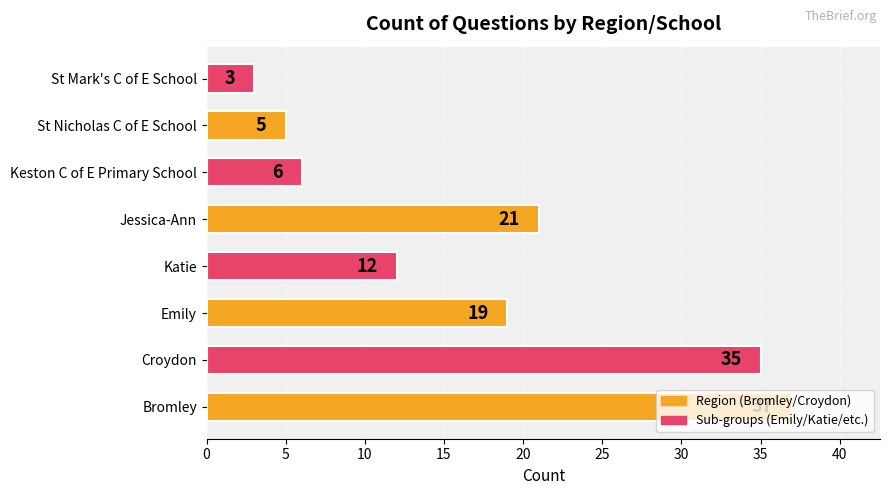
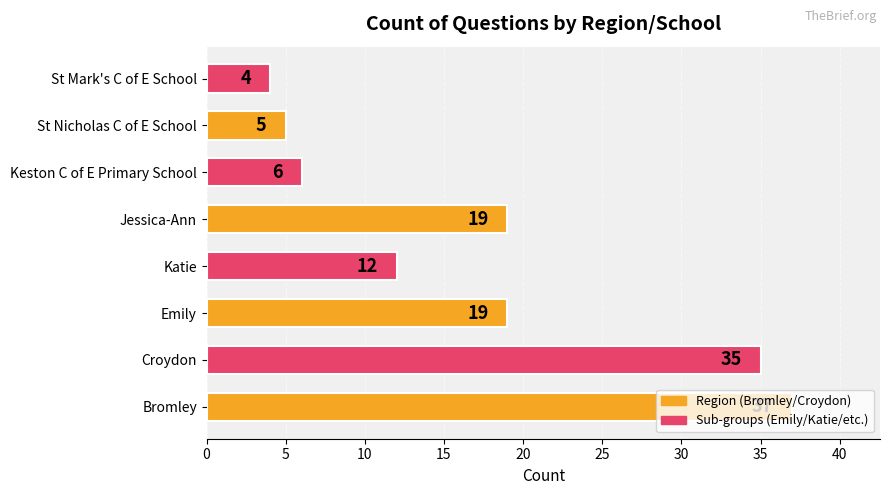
  {
-   "St Mark's C of E School": 3,
+   "St Mark's C of E School": 4,
    "St Nicholas C of E School": 5,
    "Keston C of E Primary School": 6,
-   "Jessica-Ann": 21,
+   "Jessica-Ann": 19,
    "Katie": 12,
    "Emily": 19,
    "Croydon": 35
  }
